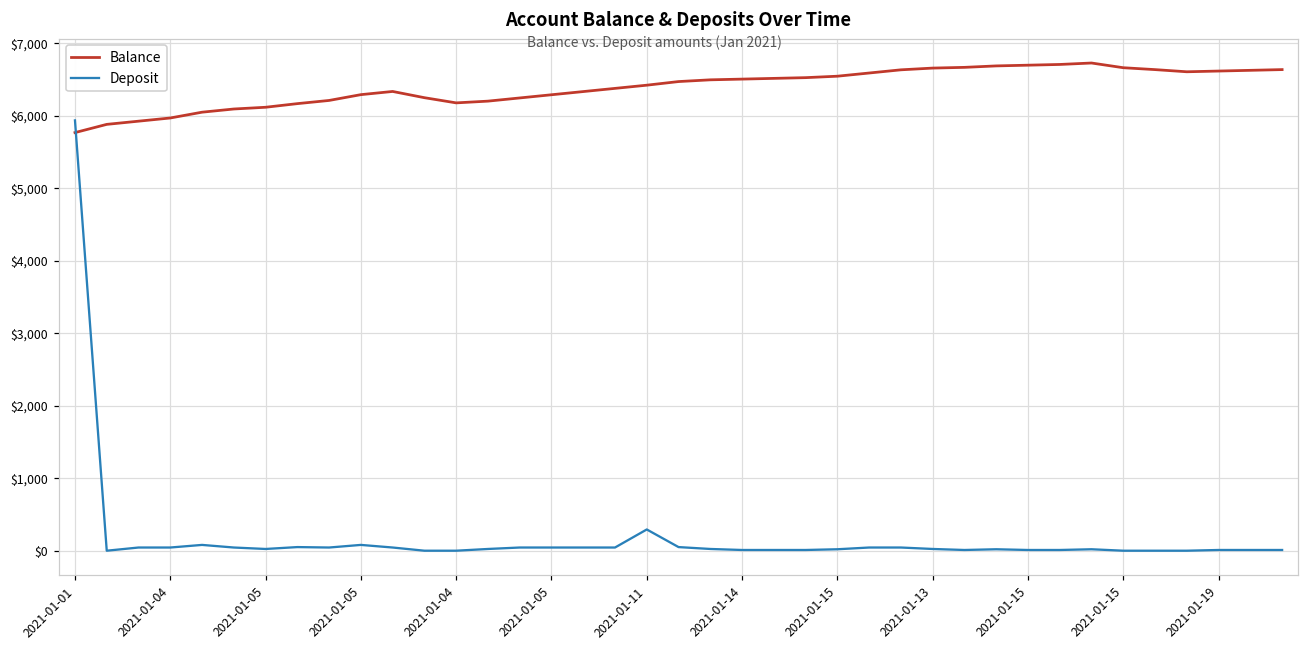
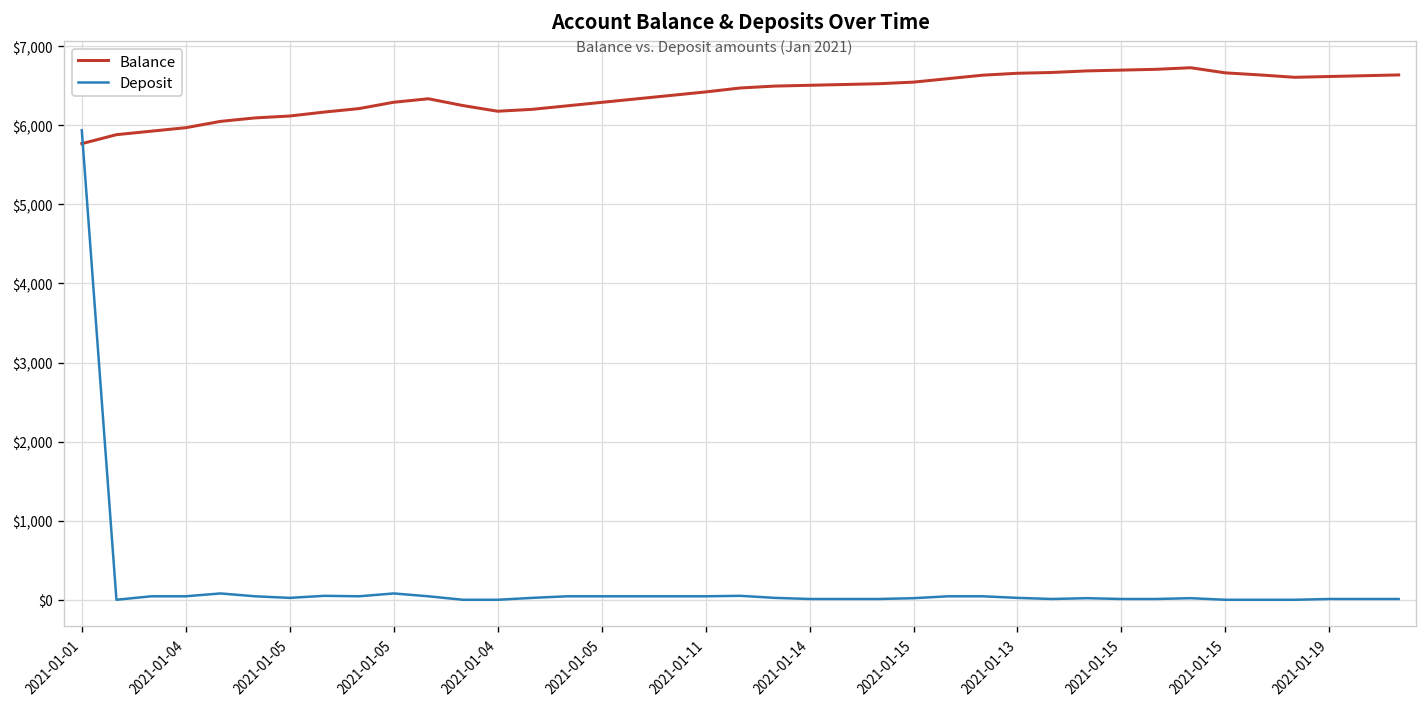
  {
    "Balance": {
      "2021-01-01": "$5,800",
      "2021-01-11": "$6,400"
    },
    "Deposit": {
      "2021-01-01": "$5,900",
-     "2021-01-11": "$300"
+     "2021-01-11": "$0"
    }
  }
